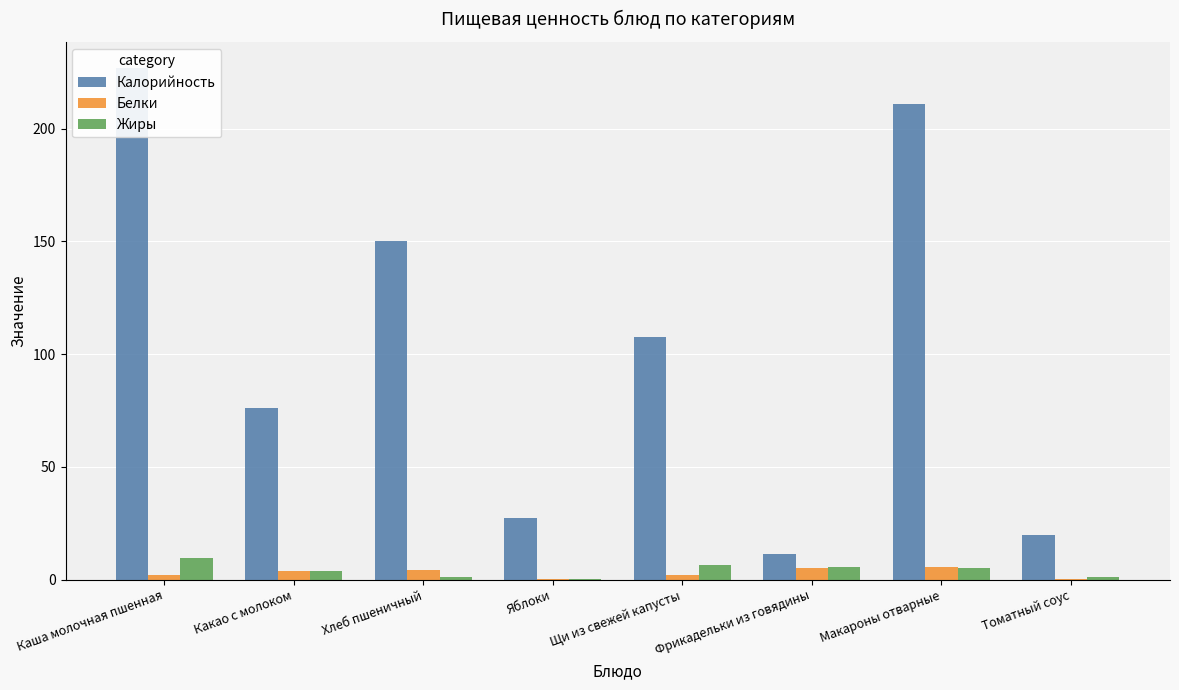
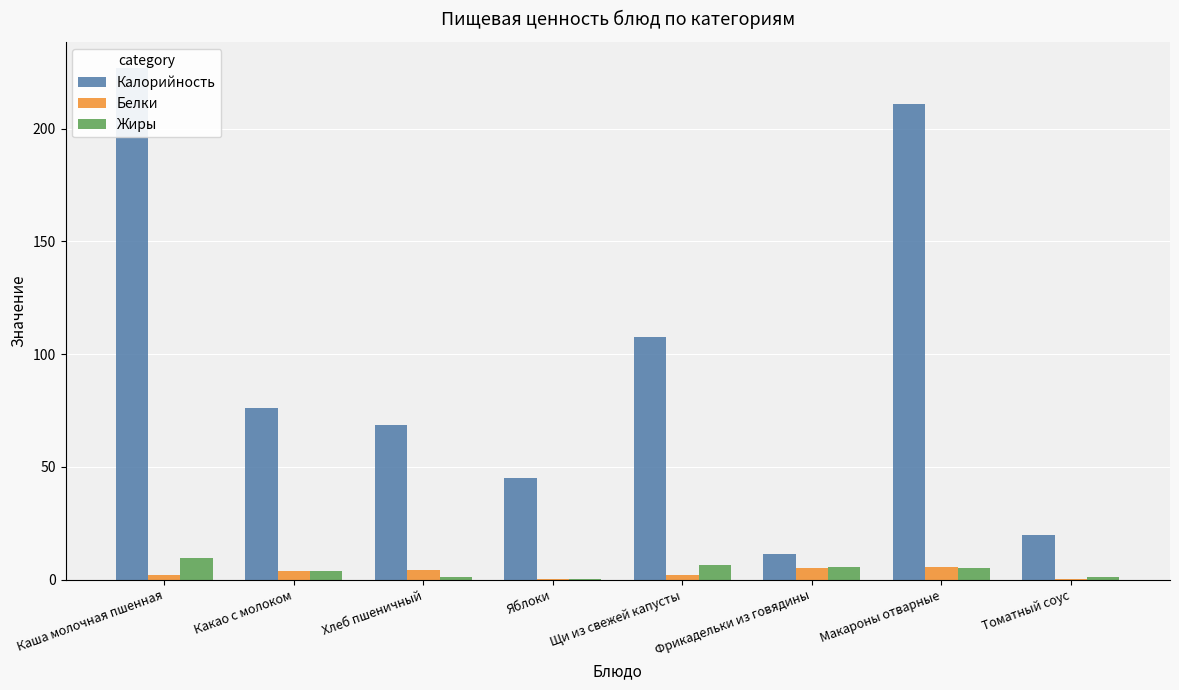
  {
    "Калорийность": {
      "Какао с молоком": 76,
-     "Хлеб пшеничный": 150,
-     "Яблоки": 27,
+     "Хлеб пшеничный": 68,
+     "Яблоки": 45,
      "Щи из свежей капусты": 108,
      "Фрикадельки из говядины": 11,
      "Макароны отварные": 211,
      "Томатный соус": 20
    },
    "Белки": {
      "Каша молочная пшенная": 2,
      "Какао с молоком": 4,
      "Хлеб пшеничный": 4,
      "Щи из свежей капусты": 2,
      "Фрикадельки из говядины": 5,
      "Макароны отварные": 6
    },
    "Жиры": {
      "Каша молочная пшенная": 9,
      "Какао с молоком": 4,
      "Хлеб пшеничный": 1,
      "Щи из свежей капусты": 6,
      "Фрикадельки из говядины": 6,
      "Макароны отварные": 5,
      "Томатный соус": 1
    }
  }
